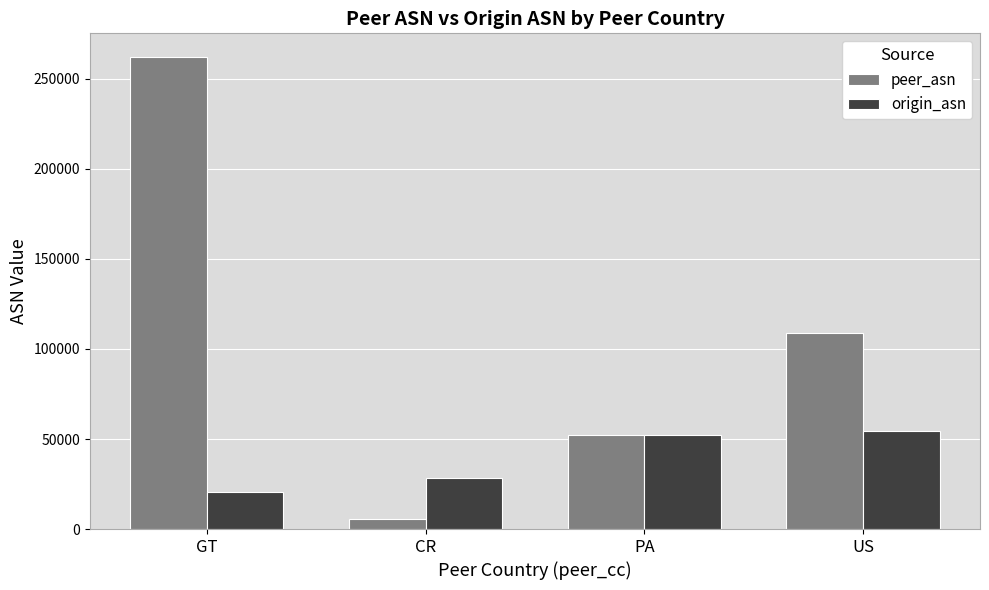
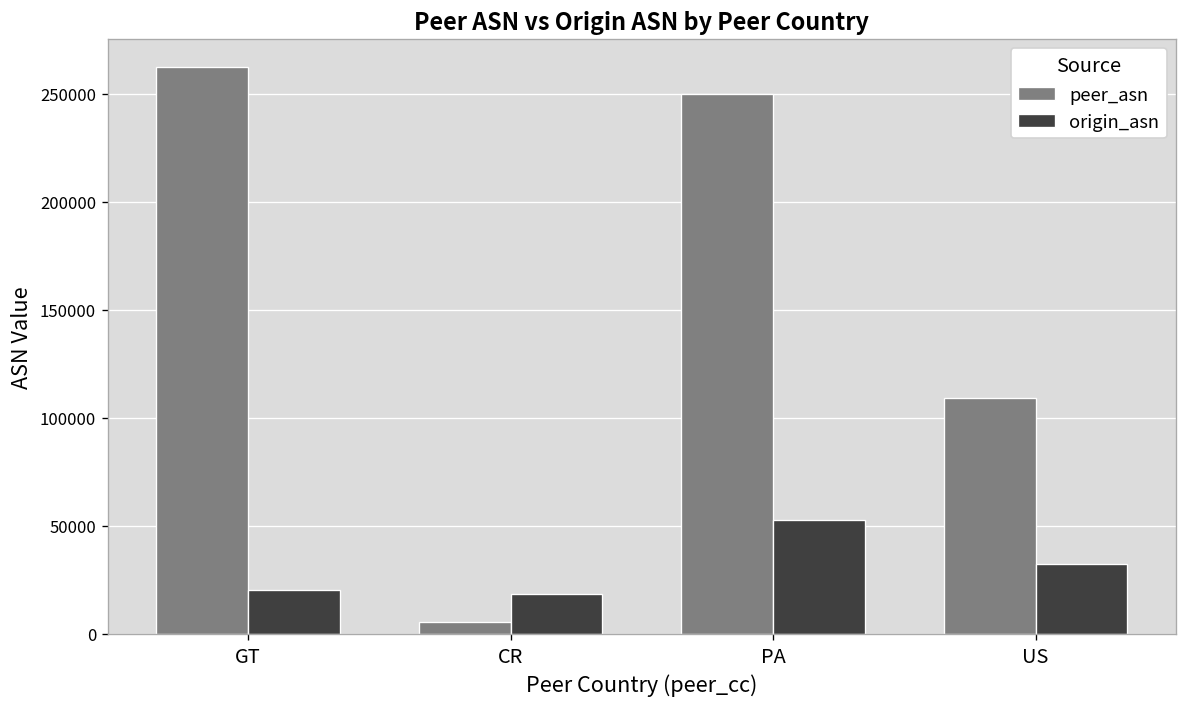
  {
    "peer_asn": {
      "GT": 262000,
      "CR": 6000,
-     "PA": 52000,
+     "PA": 250000,
      "US": 109000
    },
    "origin_asn": {
      "GT": 20000,
-     "CR": 28000,
+     "CR": 18000,
      "PA": 52000,
-     "US": 54000
+     "US": 32000
    }
  }
